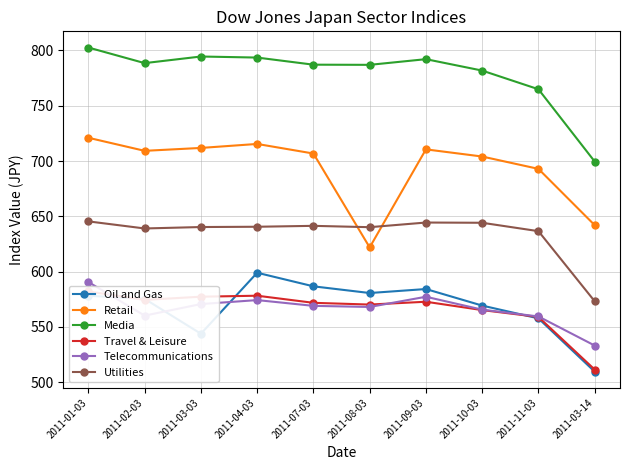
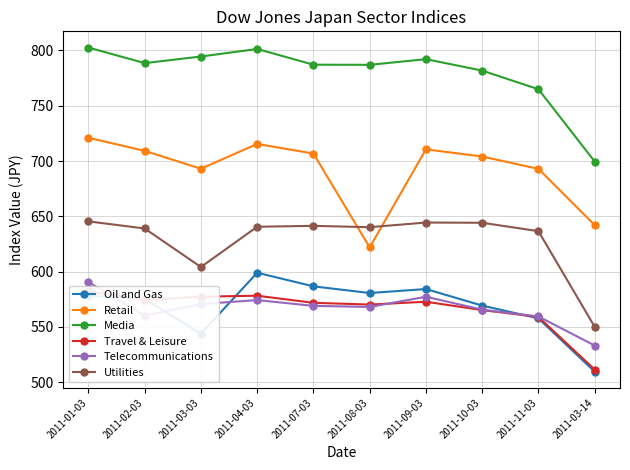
  {
    "Oil and Gas": {
      "2011-04-03": 599,
      "2011-07-03": 587,
      "2011-08-03": 581,
      "2011-09-03": 584,
      "2011-10-03": 569
    },
    "Retail": {
      "2011-01-03": 721,
      "2011-02-03": 709,
-     "2011-03-03": 712,
+     "2011-03-03": 693,
      "2011-04-03": 715,
      "2011-07-03": 707,
      "2011-08-03": 622,
      "2011-09-03": 711,
      "2011-10-03": 704,
      "2011-11-03": 693,
      "2011-03-14": 642
    },
    "Media": {
      "2011-01-03": 803,
      "2011-02-03": 789,
      "2011-03-03": 794,
-     "2011-04-03": 794,
+     "2011-04-03": 801,
      "2011-07-03": 787,
      "2011-08-03": 787,
      "2011-09-03": 792,
      "2011-10-03": 782,
      "2011-11-03": 765,
      "2011-03-14": 700
    },
    "Travel & Leisure": {
      "2011-04-03": 578,
      "2011-07-03": 572,
      "2011-09-03": 573
    },
    "Telecommunications": {
      "2011-01-03": 591,
      "2011-04-03": 574,
      "2011-07-03": 569,
      "2011-09-03": 577,
      "2011-03-14": 533
    },
    "Utilities": {
      "2011-01-03": 645,
      "2011-02-03": 639,
-     "2011-03-03": 640,
+     "2011-03-03": 604,
      "2011-04-03": 641,
      "2011-07-03": 641,
      "2011-08-03": 640,
      "2011-09-03": 644,
      "2011-10-03": 644,
      "2011-11-03": 637,
-     "2011-03-14": 573
+     "2011-03-14": 550
    }
  }
